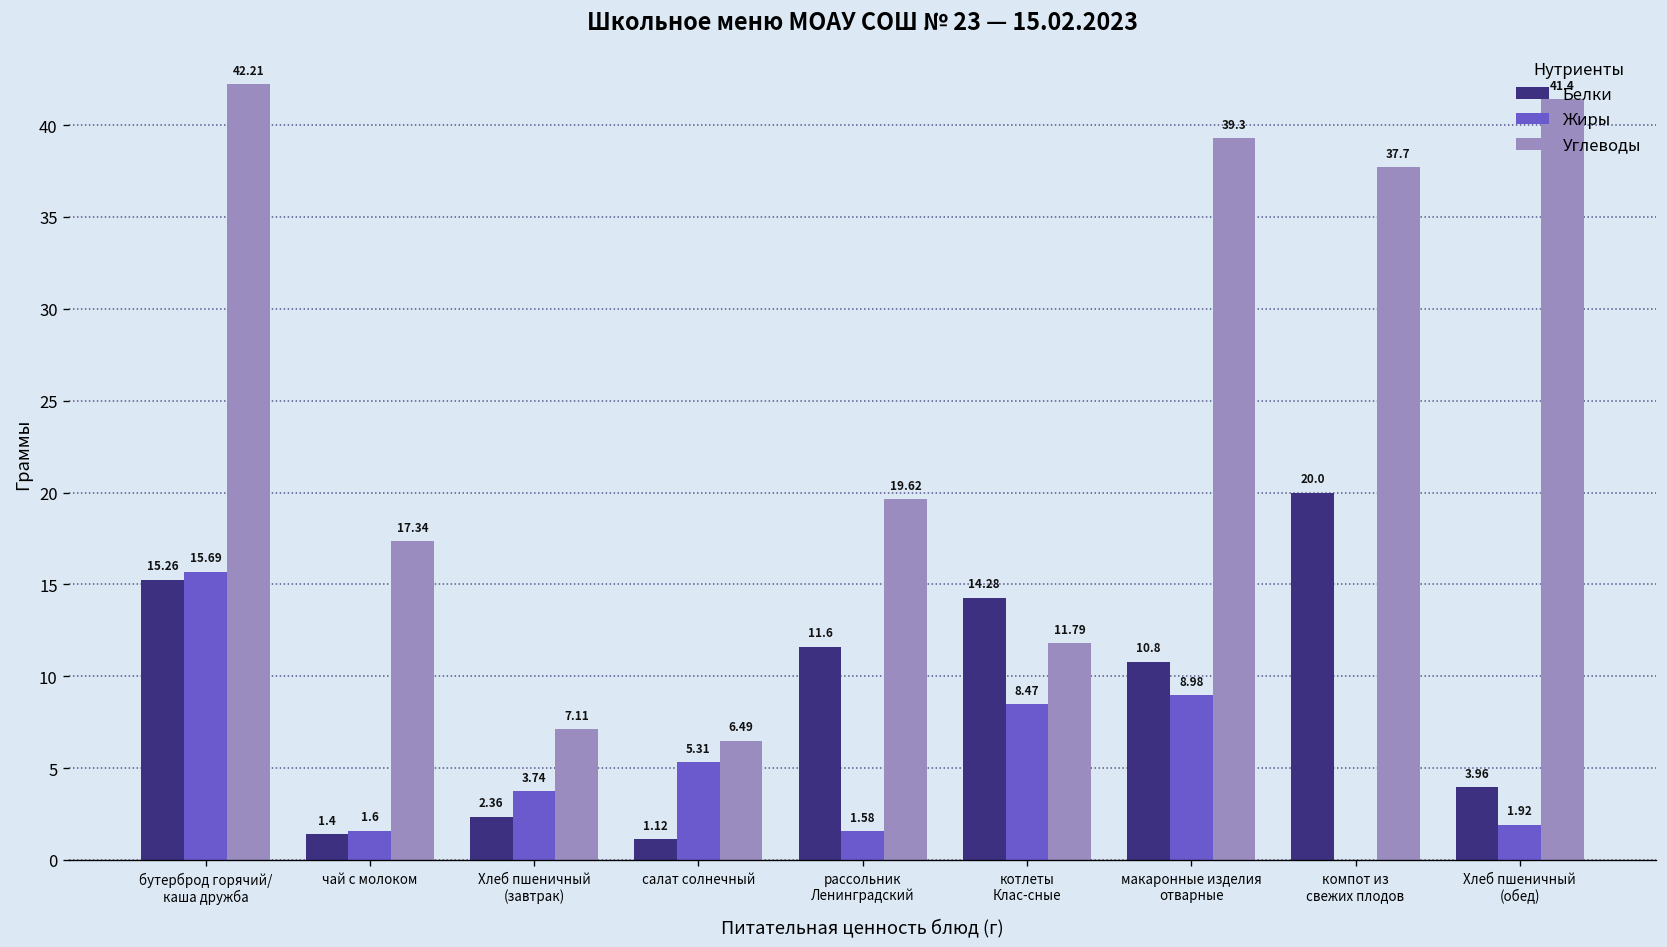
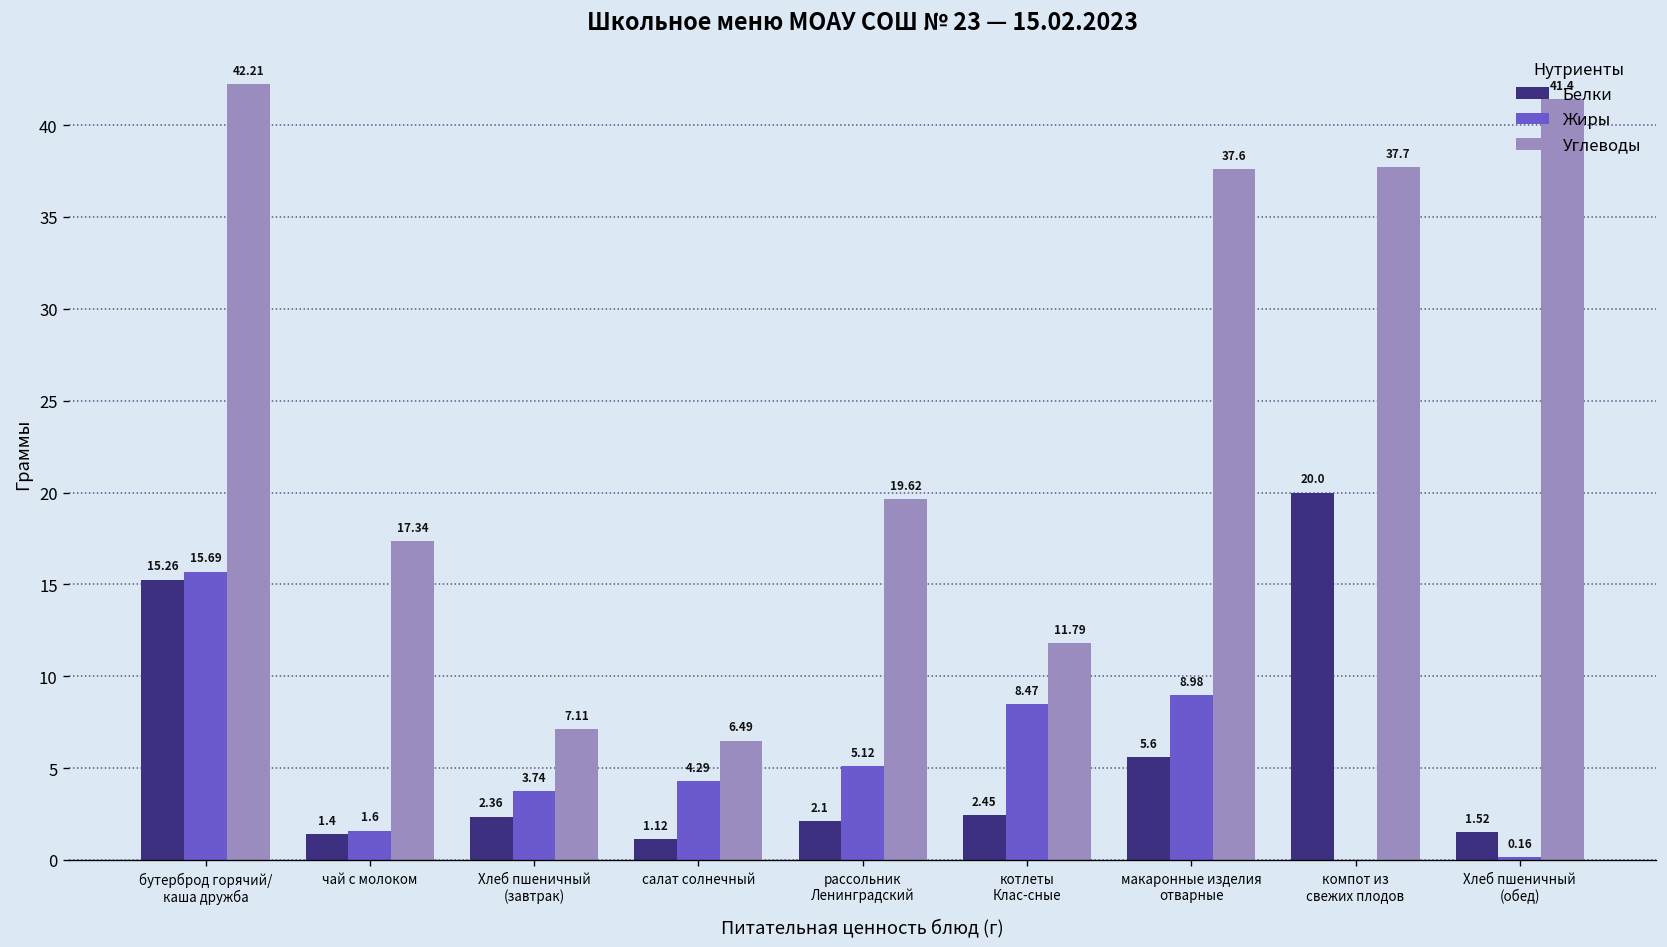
  {
    "Белки": {
      "бутерброд горячий/ каша дружба": 15.26,
      "чай с молоком": 1.4,
      "Хлеб пшеничный (завтрак)": 2.36,
      "салат солнечный": 1.12,
-     "рассольник Ленинградский": 11.6,
-     "котлеты Клас-сные": 14.28,
-     "макаронные изделия отварные": 10.8,
+     "рассольник Ленинградский": 2.1,
+     "котлеты Клас-сные": 2.45,
+     "макаронные изделия отварные": 5.6,
      "компот из свежих плодов": 20.0,
-     "Хлеб пшеничный (обед)": 3.96
+     "Хлеб пшеничный (обед)": 1.52
    },
    "Жиры": {
      "бутерброд горячий/ каша дружба": 15.69,
      "чай с молоком": 1.6,
      "Хлеб пшеничный (завтрак)": 3.74,
-     "салат солнечный": 5.31,
-     "рассольник Ленинградский": 1.58,
+     "салат солнечный": 4.29,
+     "рассольник Ленинградский": 5.12,
      "котлеты Клас-сные": 8.47,
      "макаронные изделия отварные": 8.98,
-     "Хлеб пшеничный (обед)": 1.92
+     "Хлеб пшеничный (обед)": 0.16
    },
    "Углеводы": {
      "бутерброд горячий/ каша дружба": 42.21,
      "чай с молоком": 17.34,
      "Хлеб пшеничный (завтрак)": 7.11,
      "салат солнечный": 6.49,
      "рассольник Ленинградский": 19.62,
      "котлеты Клас-сные": 11.79,
-     "макаронные изделия отварные": 39.3,
+     "макаронные изделия отварные": 37.6,
      "компот из свежих плодов": 37.7,
      "Хлеб пшеничный (обед)": 41.4
    }
  }
